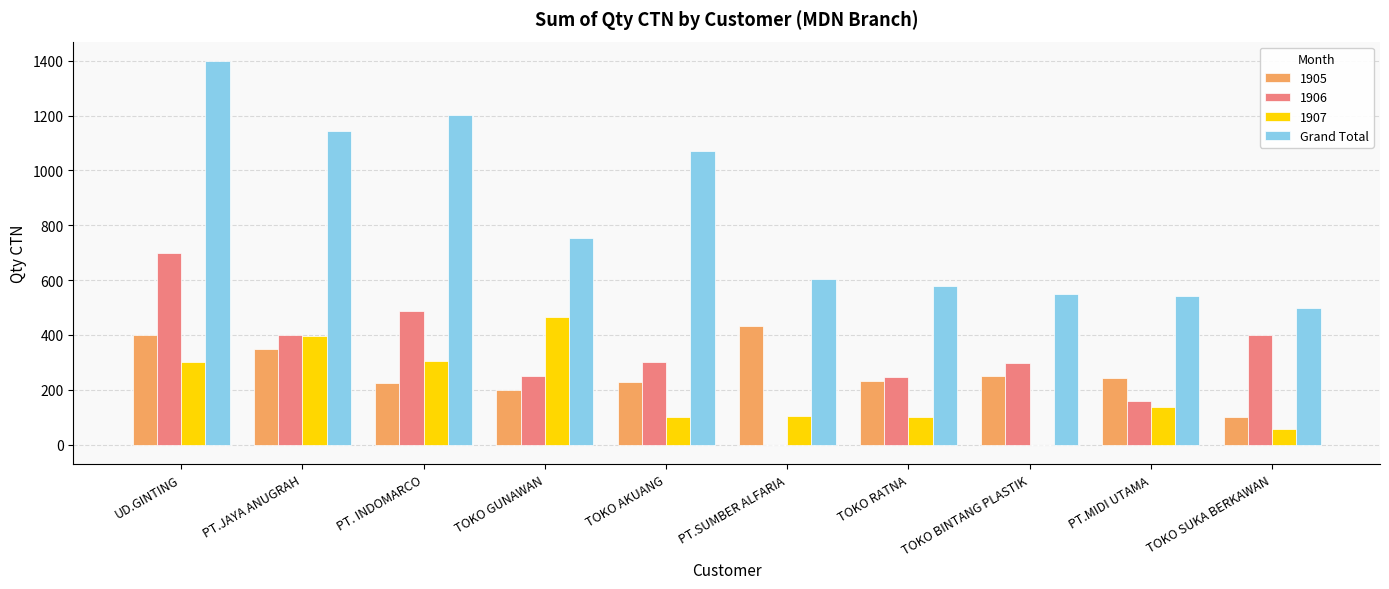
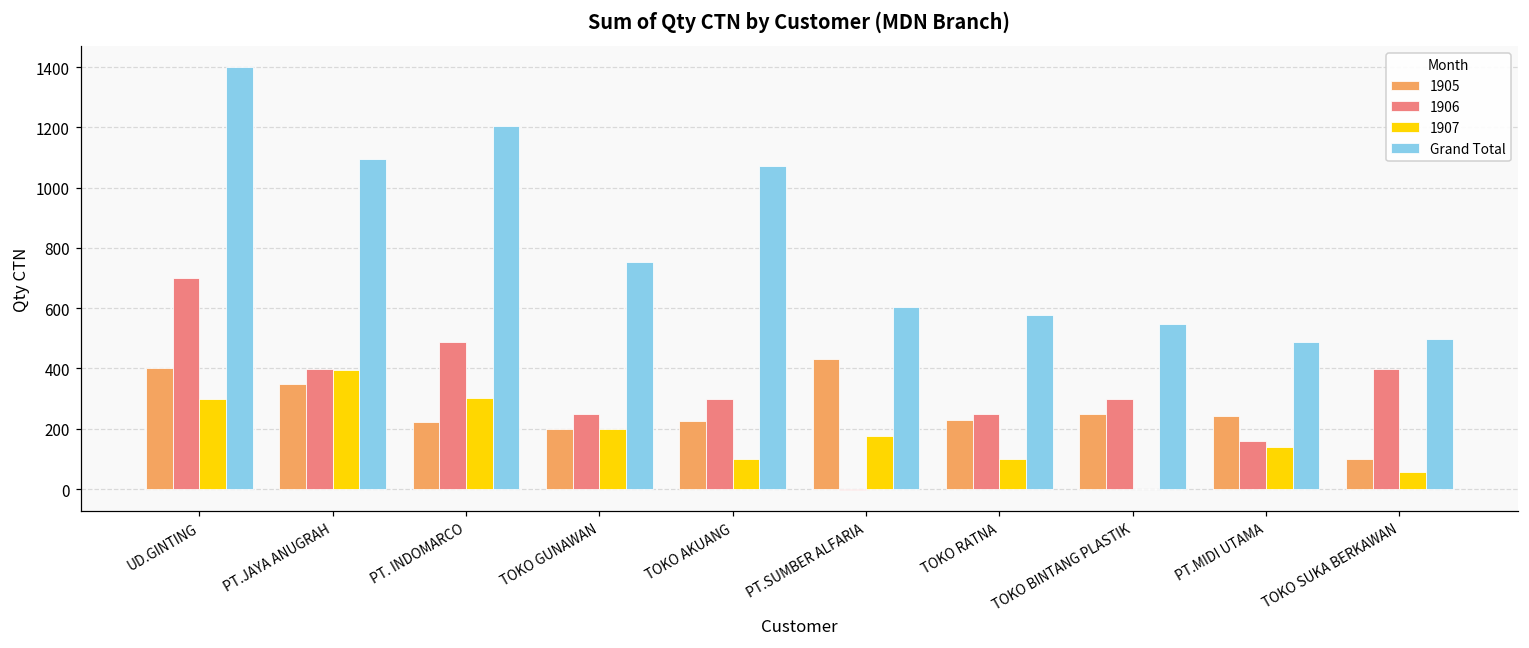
  {
    "1907": {
      "UD.GINTING": 300,
      "PT.JAYA ANUGRAH": 400,
      "PT. INDOMARCO": 300,
-     "TOKO GUNAWAN": 470,
+     "TOKO GUNAWAN": 200,
      "TOKO AKUANG": 100,
-     "PT.SUMBER ALFARIA": 110,
+     "PT.SUMBER ALFARIA": 170,
      "TOKO RATNA": 100,
      "TOKO BINTANG PLASTIK": 0,
      "PT.MIDI UTAMA": 140,
      "TOKO SUKA BERKAWAN": 60
    },
    "Grand Total": {
      "UD.GINTING": 1400,
-     "PT.JAYA ANUGRAH": 1140,
+     "PT.JAYA ANUGRAH": 1100,
      "PT. INDOMARCO": 1200,
      "TOKO GUNAWAN": 750,
      "TOKO AKUANG": 1070,
      "PT.SUMBER ALFARIA": 600,
      "TOKO RATNA": 580,
      "TOKO BINTANG PLASTIK": 550,
-     "PT.MIDI UTAMA": 540,
+     "PT.MIDI UTAMA": 490,
      "TOKO SUKA BERKAWAN": 500
    }
  }
